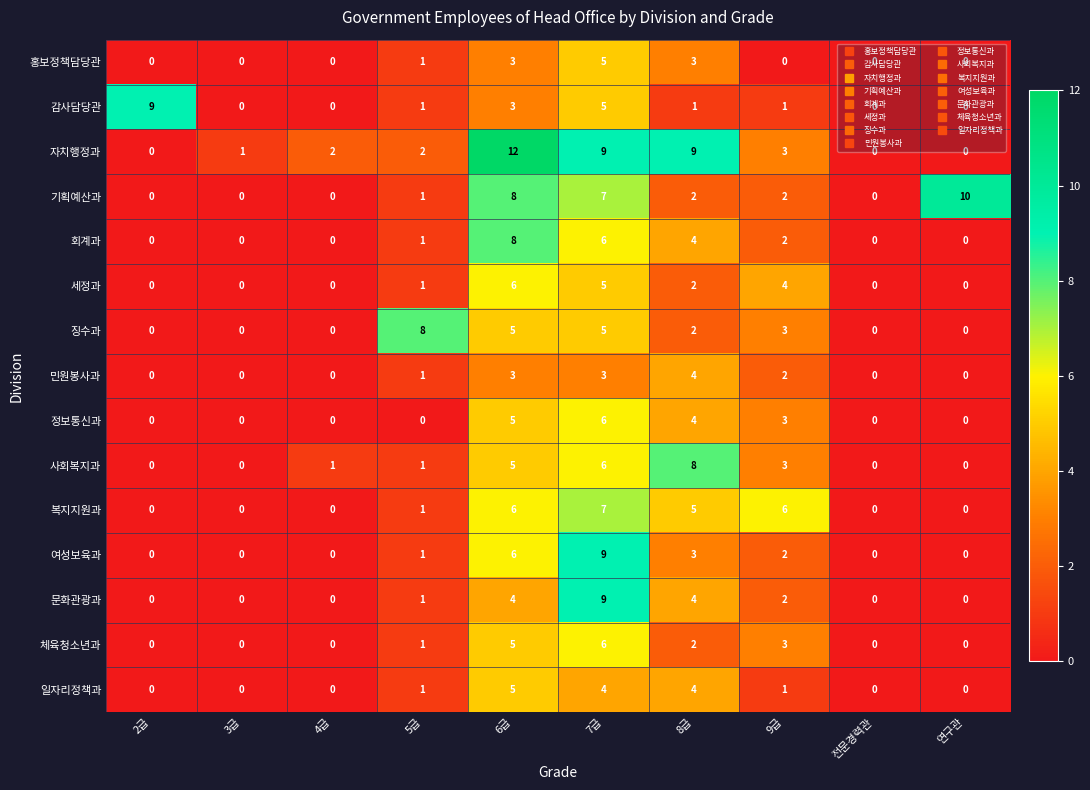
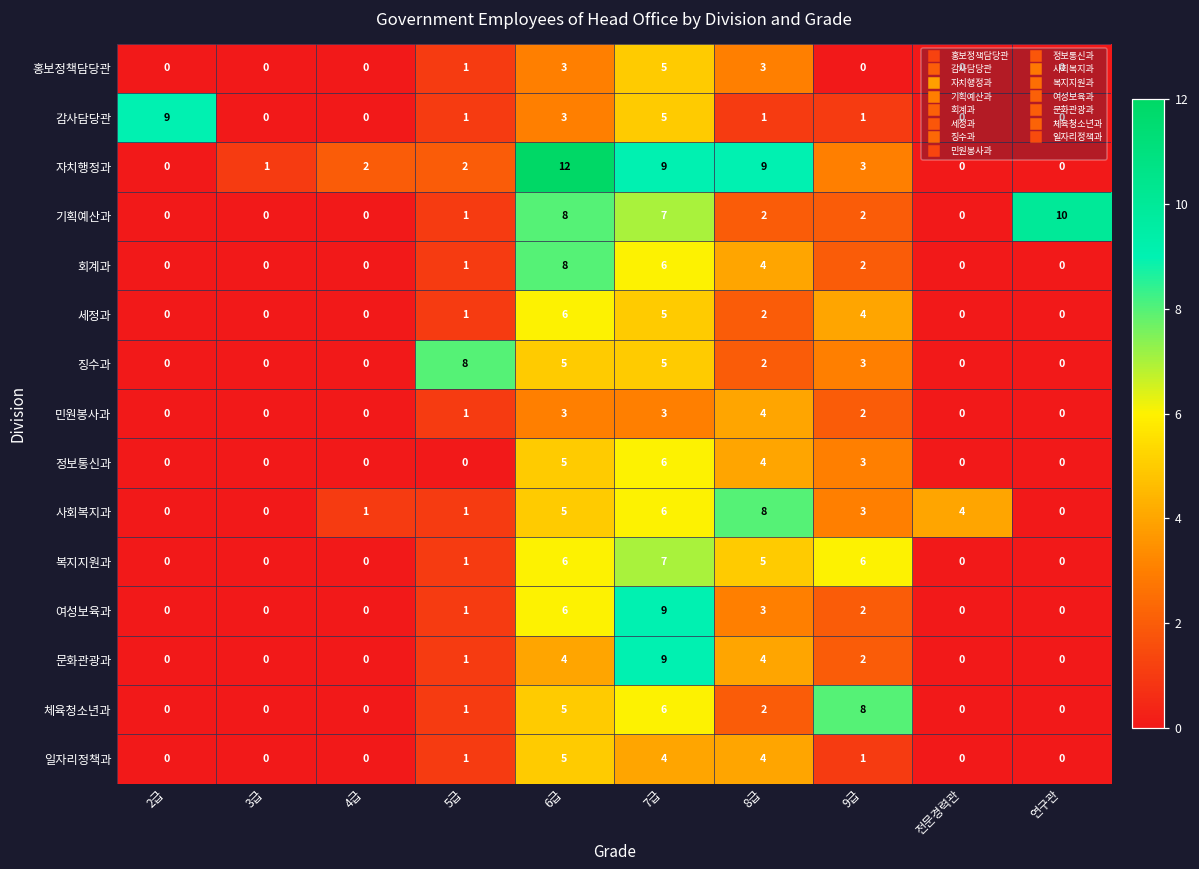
  {
    "홍보정책담당관": {
      "2급": 0,
      "3급": 0,
      "4급": 0,
      "5급": 1,
      "6급": 3,
      "7급": 5,
      "8급": 3,
      "9급": 0
    },
    "감사담당관": {
      "2급": 9,
      "3급": 0,
      "4급": 0,
      "5급": 1,
      "6급": 3,
      "7급": 5,
      "8급": 1,
      "9급": 1
    },
    "자치행정과": {
      "2급": 0,
      "3급": 1,
      "4급": 2,
      "5급": 2,
      "6급": 12,
      "7급": 9,
      "8급": 9,
      "9급": 3
    },
    "기획예산과": {
      "2급": 0,
      "3급": 0,
      "4급": 0,
      "5급": 1,
      "6급": 8,
      "7급": 7,
      "8급": 2,
      "9급": 2,
      "전문경력관": 0,
      "연구관": 10
    },
    "회계과": {
      "2급": 0,
      "3급": 0,
      "4급": 0,
      "5급": 1,
      "6급": 8,
      "7급": 6,
      "8급": 4,
      "9급": 2,
      "전문경력관": 0,
      "연구관": 0
    },
    "세정과": {
      "2급": 0,
      "3급": 0,
      "4급": 0,
      "5급": 1,
      "6급": 6,
      "7급": 5,
      "8급": 2,
      "9급": 4,
      "전문경력관": 0,
      "연구관": 0
    },
    "징수과": {
      "2급": 0,
      "3급": 0,
      "4급": 0,
      "5급": 8,
      "6급": 5,
      "7급": 5,
      "8급": 2,
      "9급": 3,
      "전문경력관": 0,
      "연구관": 0
    },
    "민원봉사과": {
      "2급": 0,
      "3급": 0,
      "4급": 0,
      "5급": 1,
      "6급": 3,
      "7급": 3,
      "8급": 4,
      "9급": 2,
      "전문경력관": 0,
      "연구관": 0
    },
    "정보통신과": {
      "2급": 0,
      "3급": 0,
      "4급": 0,
      "5급": 0,
      "6급": 5,
      "7급": 6,
      "8급": 4,
      "9급": 3,
      "전문경력관": 0,
      "연구관": 0
    },
    "사회복지과": {
      "2급": 0,
      "3급": 0,
      "4급": 1,
      "5급": 1,
      "6급": 5,
      "7급": 6,
      "8급": 8,
      "9급": 3,
-     "전문경력관": 0,
+     "전문경력관": 4,
      "연구관": 0
    },
    "복지지원과": {
      "2급": 0,
      "3급": 0,
      "4급": 0,
      "5급": 1,
      "6급": 6,
      "7급": 7,
      "8급": 5,
      "9급": 6,
      "전문경력관": 0,
      "연구관": 0
    },
    "여성보육과": {
      "2급": 0,
      "3급": 0,
      "4급": 0,
      "5급": 1,
      "6급": 6,
      "7급": 9,
      "8급": 3,
      "9급": 2,
      "전문경력관": 0,
      "연구관": 0
    },
    "문화관광과": {
      "2급": 0,
      "3급": 0,
      "4급": 0,
      "5급": 1,
      "6급": 4,
      "7급": 9,
      "8급": 4,
      "9급": 2,
      "전문경력관": 0,
      "연구관": 0
    },
    "체육청소년과": {
      "2급": 0,
      "3급": 0,
      "4급": 0,
      "5급": 1,
      "6급": 5,
      "7급": 6,
      "8급": 2,
-     "9급": 3,
+     "9급": 8,
      "전문경력관": 0,
      "연구관": 0
    },
    "일자리정책과": {
      "2급": 0,
      "3급": 0,
      "4급": 0,
      "5급": 1,
      "6급": 5,
      "7급": 4,
      "8급": 4,
      "9급": 1,
      "전문경력관": 0,
      "연구관": 0
    }
  }
